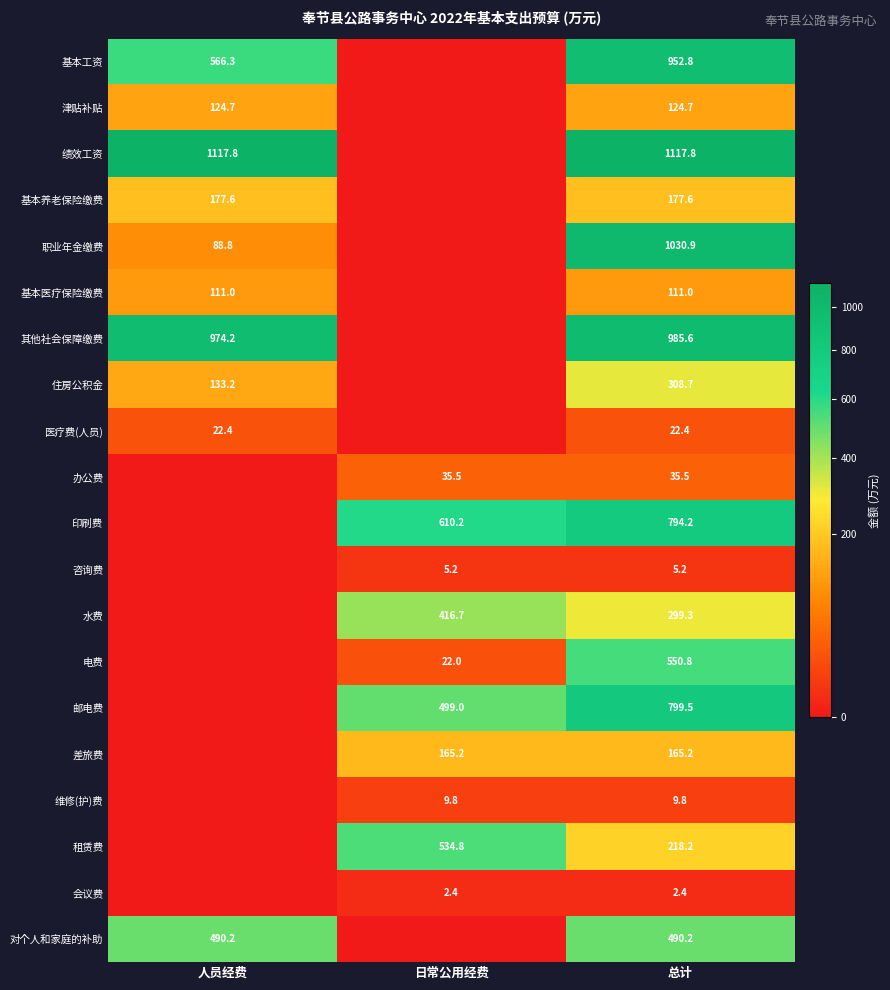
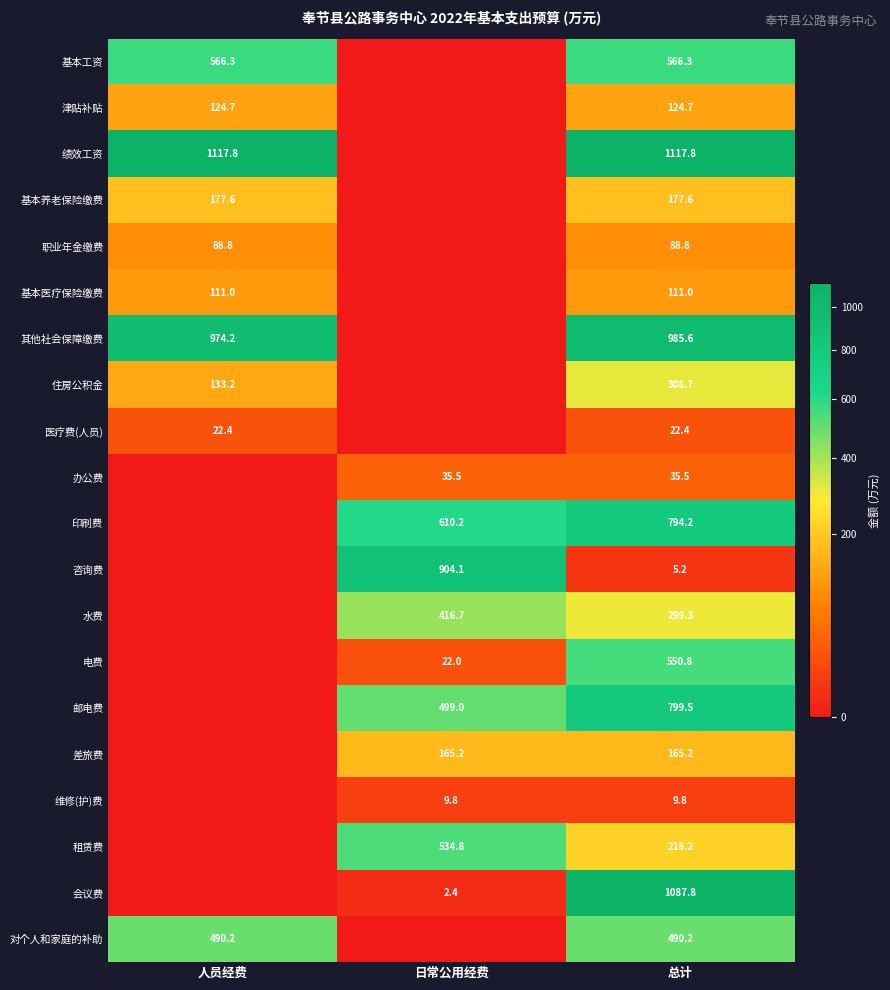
  {
    "基本工资": {
      "人员经费": 566.3,
-     "总计": 952.8
+     "总计": 566.3
    },
    "津贴补贴": {
      "人员经费": 124.7,
      "总计": 124.7
    },
    "绩效工资": {
      "人员经费": 1117.8,
      "总计": 1117.8
    },
    "基本养老保险缴费": {
      "人员经费": 177.6,
      "总计": 177.6
    },
    "职业年金缴费": {
      "人员经费": 88.8,
-     "总计": 1030.9
+     "总计": 88.8
    },
    "基本医疗保险缴费": {
      "人员经费": 111.0,
      "总计": 111.0
    },
    "其他社会保障缴费": {
      "人员经费": 974.2,
      "总计": 985.6
    },
    "住房公积金": {
      "人员经费": 133.2,
      "总计": 308.7
    },
    "医疗费(人员)": {
      "人员经费": 22.4,
      "总计": 22.4
    },
    "办公费": {
      "日常公用经费": 35.5,
      "总计": 35.5
    },
    "印刷费": {
      "日常公用经费": 610.2,
      "总计": 794.2
    },
    "咨询费": {
-     "日常公用经费": 5.2,
+     "日常公用经费": 904.1,
      "总计": 5.2
    },
    "水费": {
      "日常公用经费": 416.7,
      "总计": 299.3
    },
    "电费": {
      "日常公用经费": 22.0,
      "总计": 550.8
    },
    "邮电费": {
      "日常公用经费": 499.0,
      "总计": 799.5
    },
    "差旅费": {
      "日常公用经费": 165.2,
      "总计": 165.2
    },
    "维修(护)费": {
      "日常公用经费": 9.8,
      "总计": 9.8
    },
    "租赁费": {
      "日常公用经费": 534.8,
      "总计": 218.2
    },
    "会议费": {
      "日常公用经费": 2.4,
-     "总计": 2.4
+     "总计": 1087.8
    },
    "对个人和家庭的补助": {
      "人员经费": 490.2,
      "总计": 490.2
    }
  }
